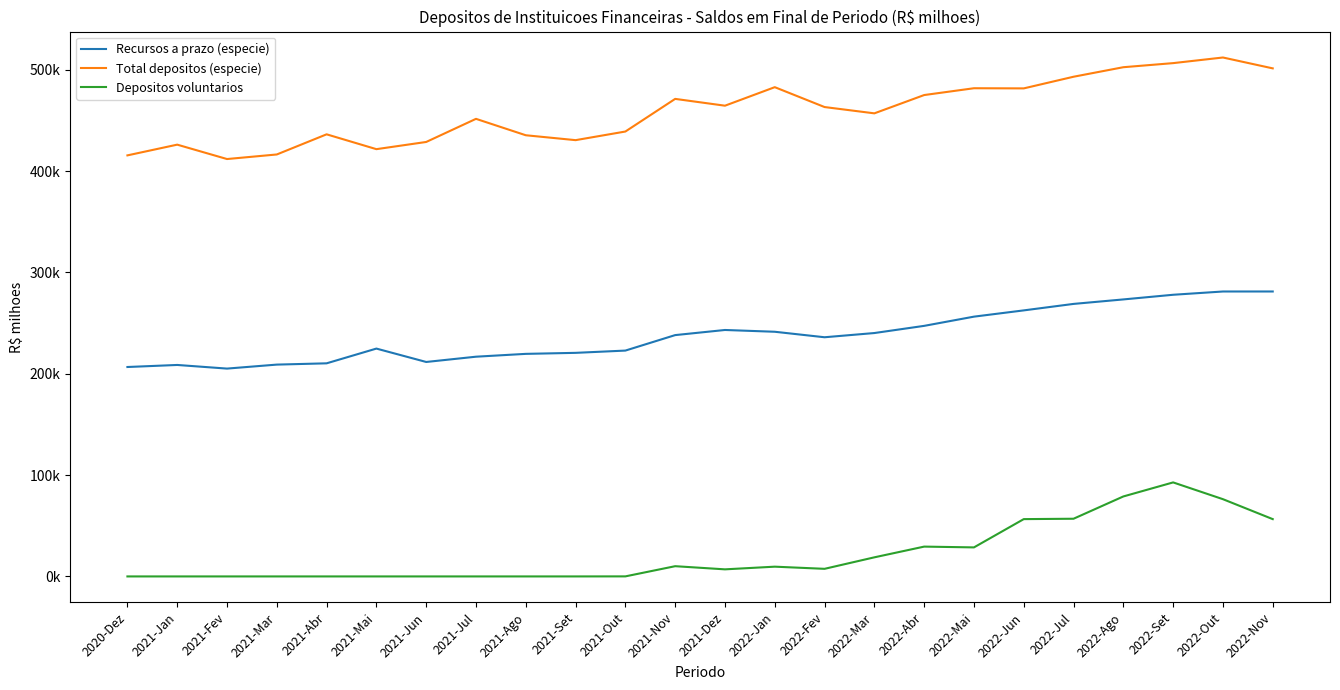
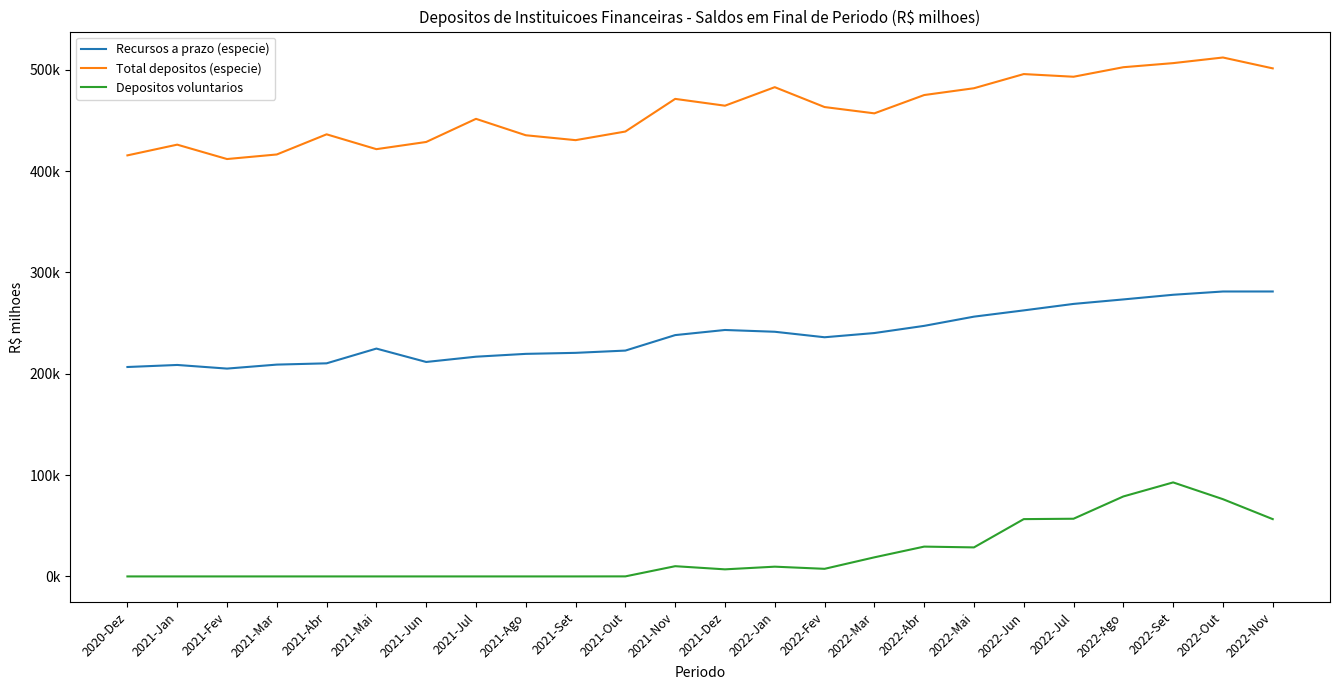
  {
    "Recursos a prazo (especie)": {
      "2020-Dez": 207000,
      "2021-Jan": 209000,
      "2021-Fev": 205000,
      "2021-Mar": 209000,
      "2021-Abr": 210000,
      "2021-Mai": 225000,
      "2021-Jun": 212000,
      "2021-Jul": 217000,
      "2021-Ago": 220000,
      "2021-Set": 221000,
      "2021-Out": 223000,
      "2021-Nov": 238000,
      "2021-Dez": 243000,
      "2022-Jan": 241000,
      "2022-Fev": 236000,
      "2022-Mar": 240000,
      "2022-Abr": 247000,
      "2022-Mai": 256000,
      "2022-Jun": 263000,
      "2022-Jul": 269000,
      "2022-Ago": 273000,
      "2022-Set": 278000,
      "2022-Out": 281000,
      "2022-Nov": 281000
    },
    "Total depositos (especie)": {
      "2020-Dez": 415000,
      "2021-Jan": 426000,
      "2021-Fev": 412000,
      "2021-Mar": 416000,
      "2021-Abr": 436000,
      "2021-Mai": 422000,
      "2021-Jun": 429000,
      "2021-Jul": 452000,
      "2021-Ago": 435000,
      "2021-Set": 431000,
      "2021-Out": 439000,
      "2021-Nov": 471000,
      "2021-Dez": 465000,
      "2022-Jan": 483000,
      "2022-Fev": 463000,
      "2022-Mar": 457000,
      "2022-Abr": 475000,
      "2022-Mai": 482000,
-     "2022-Jun": 482000,
+     "2022-Jun": 496000,
      "2022-Jul": 493000,
      "2022-Ago": 503000,
      "2022-Set": 507000,
      "2022-Out": 512000,
      "2022-Nov": 501000
    },
    "Depositos voluntarios": {
      "2020-Dez": 0,
      "2021-Jan": 0,
      "2021-Fev": 0,
      "2021-Mar": 0,
      "2021-Abr": 0,
      "2021-Mai": 0,
      "2021-Jun": 0,
      "2021-Jul": 0,
      "2021-Ago": 0,
      "2021-Set": 0,
      "2021-Out": 0,
      "2021-Nov": 10000,
      "2021-Dez": 7000,
      "2022-Jan": 10000,
      "2022-Fev": 8000,
      "2022-Mar": 19000,
      "2022-Abr": 29000,
      "2022-Mai": 29000,
      "2022-Jun": 57000,
      "2022-Jul": 57000,
      "2022-Ago": 79000,
      "2022-Set": 93000,
      "2022-Out": 76000,
      "2022-Nov": 57000
    }
  }
